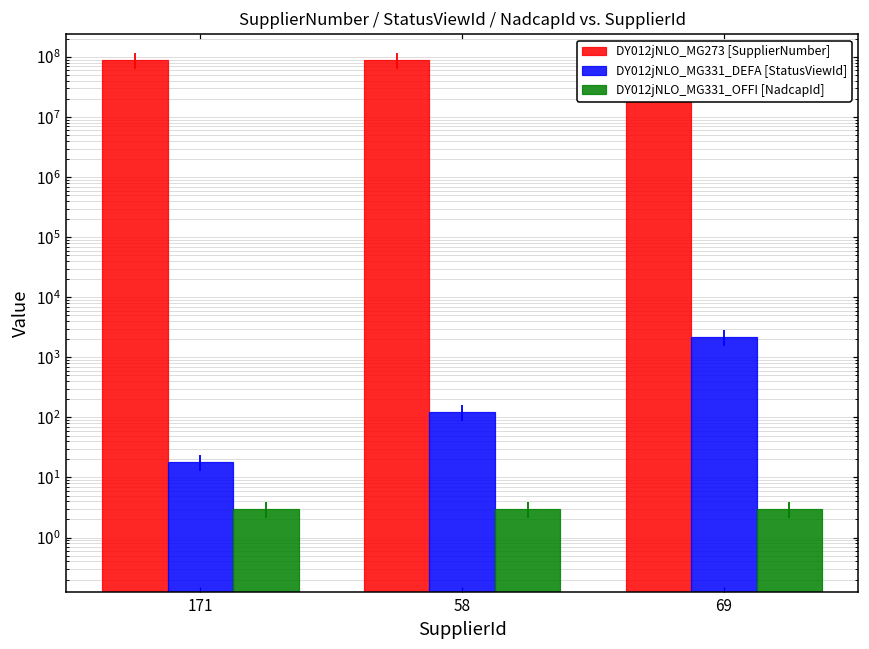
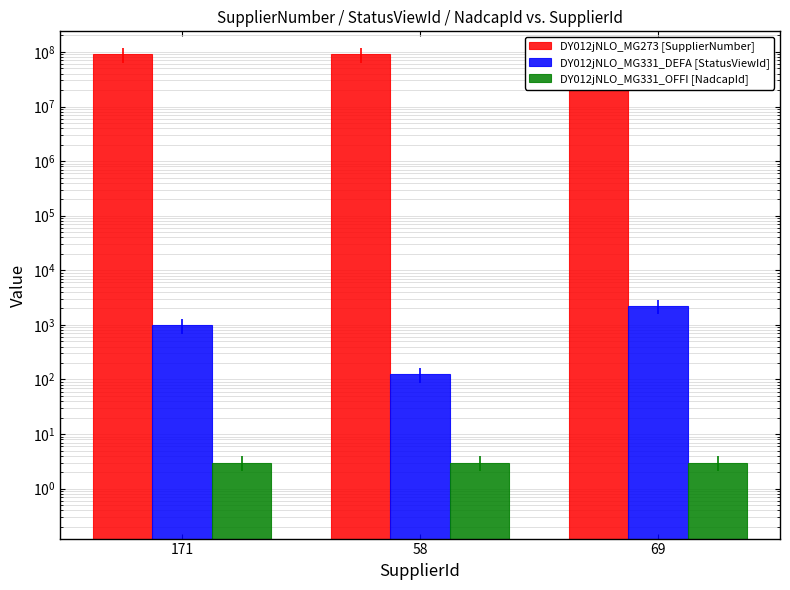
  {
    "DY012jNLO_MG273 [SupplierNumber]": {
      "171": 90000000,
      "58": 90000000
    },
    "DY012jNLO_MG331_DEFA [StatusViewId]": {
-     "171": 18,
+     "171": 1000,
      "58": 120,
      "69": 2200
    },
    "DY012jNLO_MG331_OFFI [NadcapId]": {
      "171": 3,
      "58": 3,
      "69": 3
    }
  }
